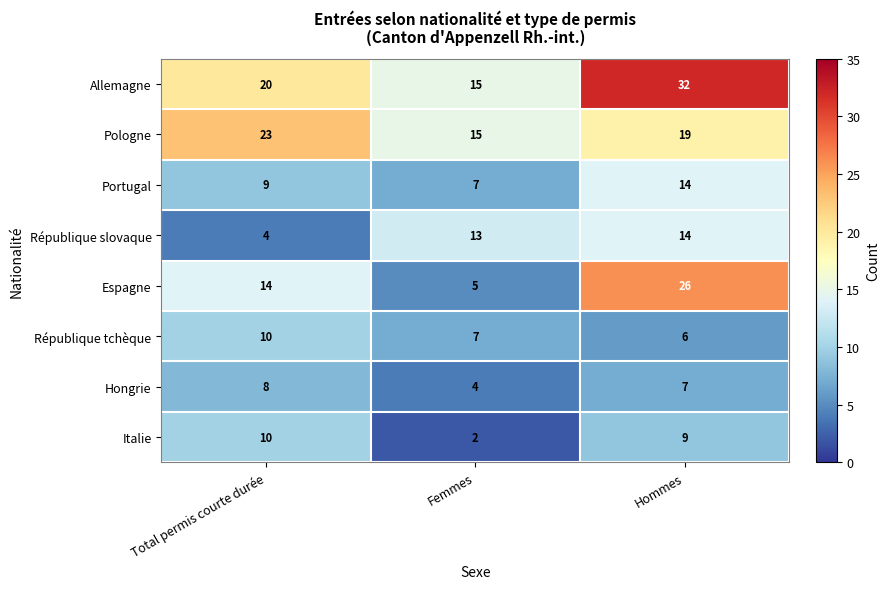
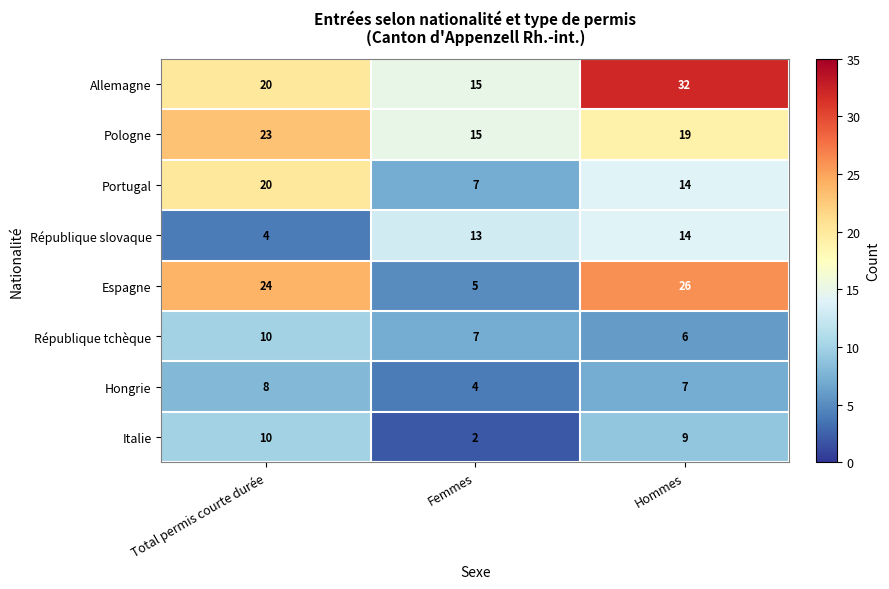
  {
    "Allemagne": {
      "Total permis courte durée": 20,
      "Femmes": 15,
      "Hommes": 32
    },
    "Pologne": {
      "Total permis courte durée": 23,
      "Femmes": 15,
      "Hommes": 19
    },
    "Portugal": {
-     "Total permis courte durée": 9,
+     "Total permis courte durée": 20,
      "Femmes": 7,
      "Hommes": 14
    },
    "République slovaque": {
      "Total permis courte durée": 4,
      "Femmes": 13,
      "Hommes": 14
    },
    "Espagne": {
-     "Total permis courte durée": 14,
+     "Total permis courte durée": 24,
      "Femmes": 5,
      "Hommes": 26
    },
    "République tchèque": {
      "Total permis courte durée": 10,
      "Femmes": 7,
      "Hommes": 6
    },
    "Hongrie": {
      "Total permis courte durée": 8,
      "Femmes": 4,
      "Hommes": 7
    },
    "Italie": {
      "Total permis courte durée": 10,
      "Femmes": 2,
      "Hommes": 9
    }
  }
